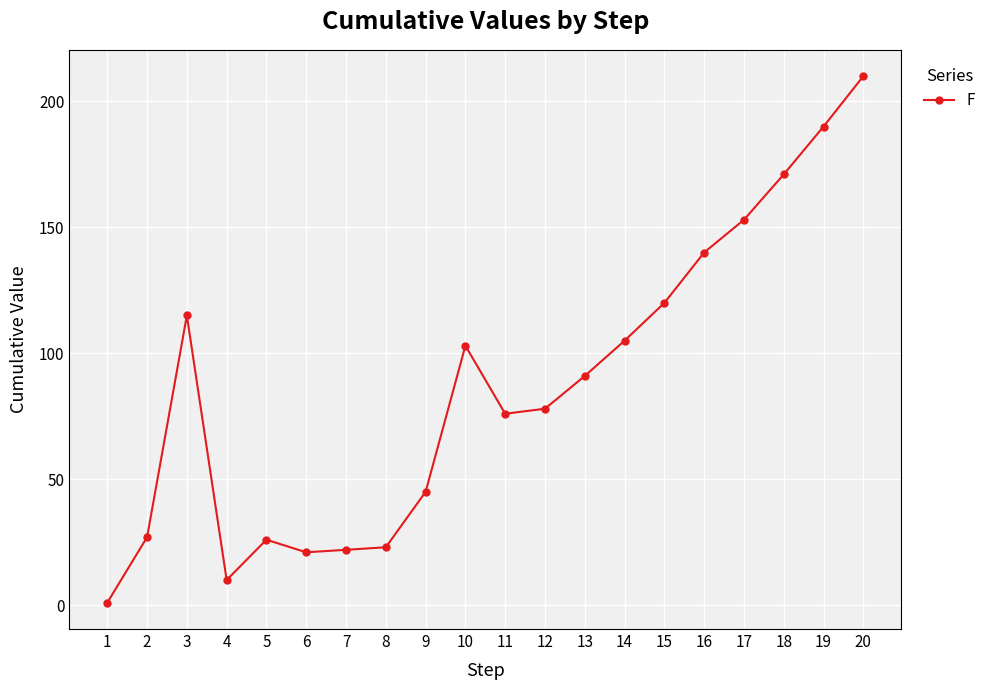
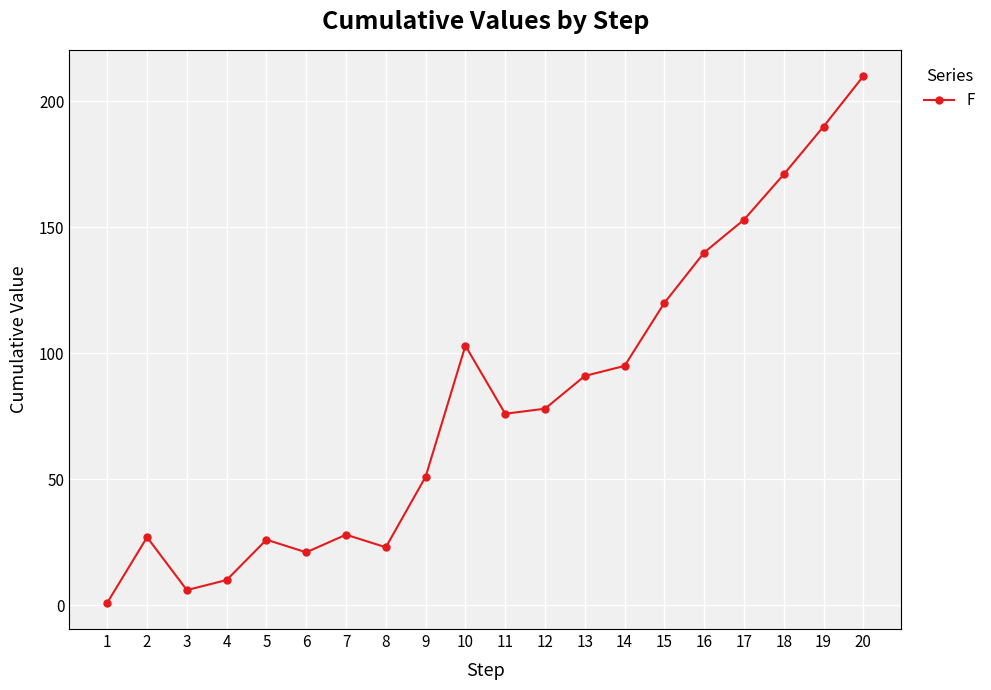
  {
    "1": 1,
    "2": 27,
-   "3": 115,
+   "3": 6,
    "4": 10,
    "5": 26,
    "6": 21,
-   "7": 22,
+   "7": 28,
    "8": 23,
-   "9": 45,
+   "9": 51,
    "10": 103,
    "11": 76,
    "12": 78,
    "13": 91,
-   "14": 105,
+   "14": 95,
    "15": 120,
    "16": 140,
    "17": 153,
    "18": 171,
    "19": 190,
    "20": 210
  }
